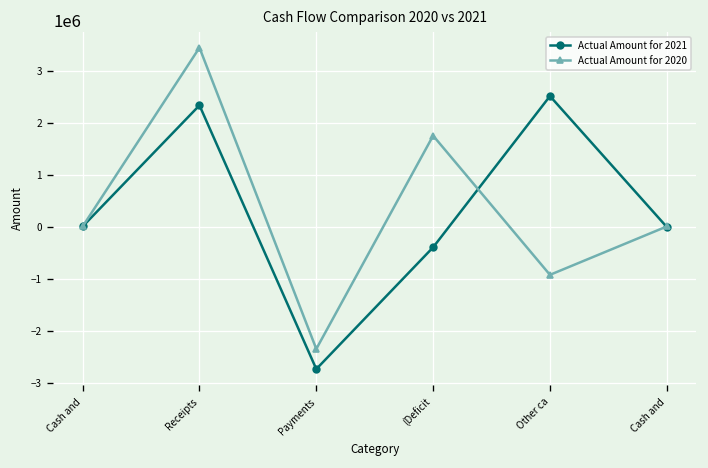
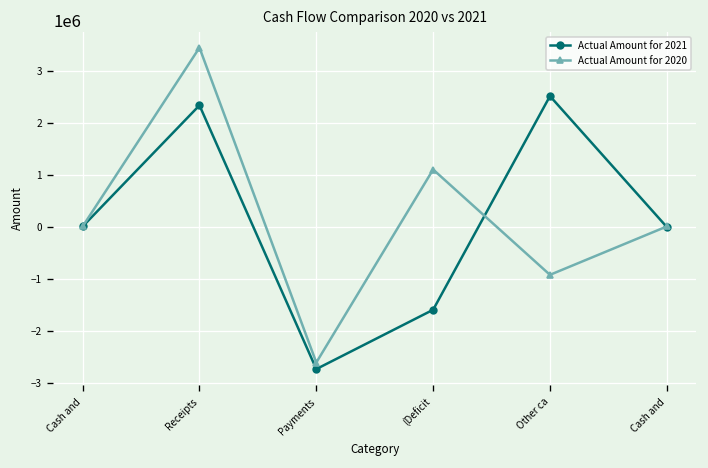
  {
    "Actual Amount for 2021": {
      "Receipts": 2300000,
      "Payments": -2700000,
-     "(Deficit": -400000,
+     "(Deficit": -1600000,
      "Other ca": 2500000
    },
    "Actual Amount for 2020": {
      "Receipts": 3500000,
-     "Payments": -2300000,
-     "(Deficit": 1800000,
+     "Payments": -2600000,
+     "(Deficit": 1100000,
      "Other ca": -900000
    }
  }
